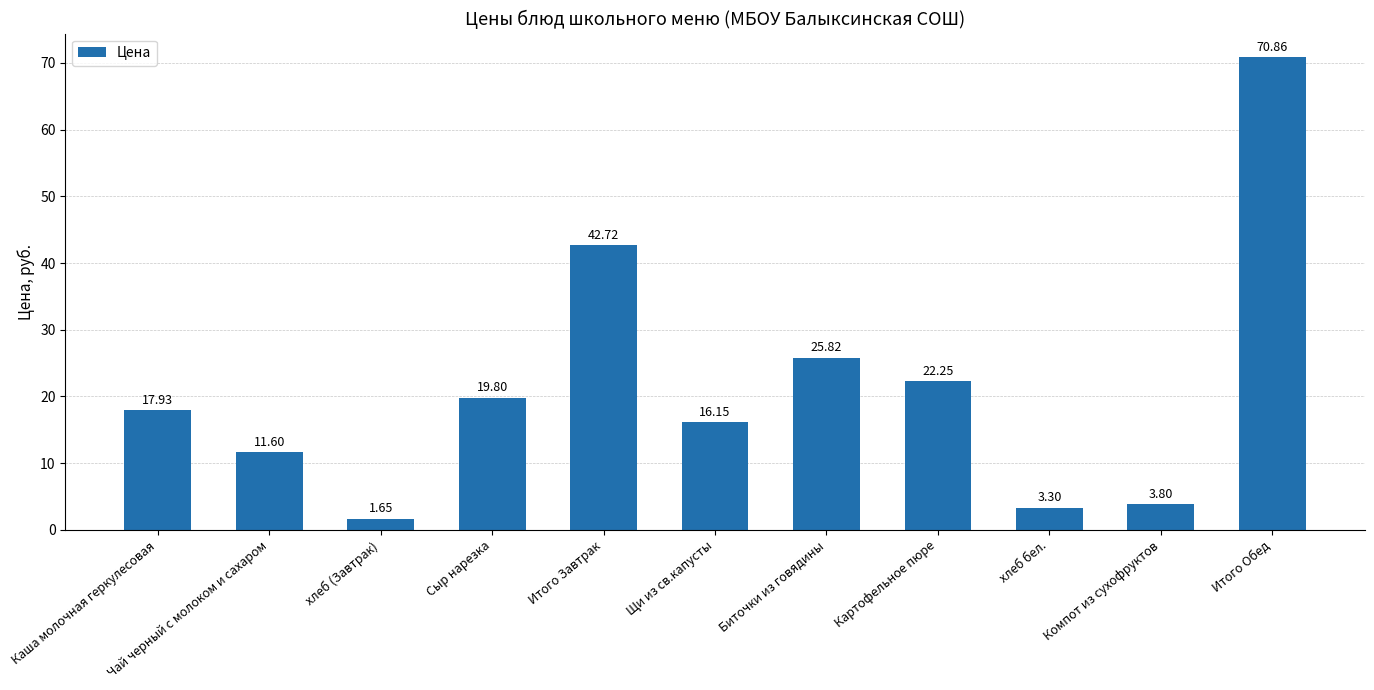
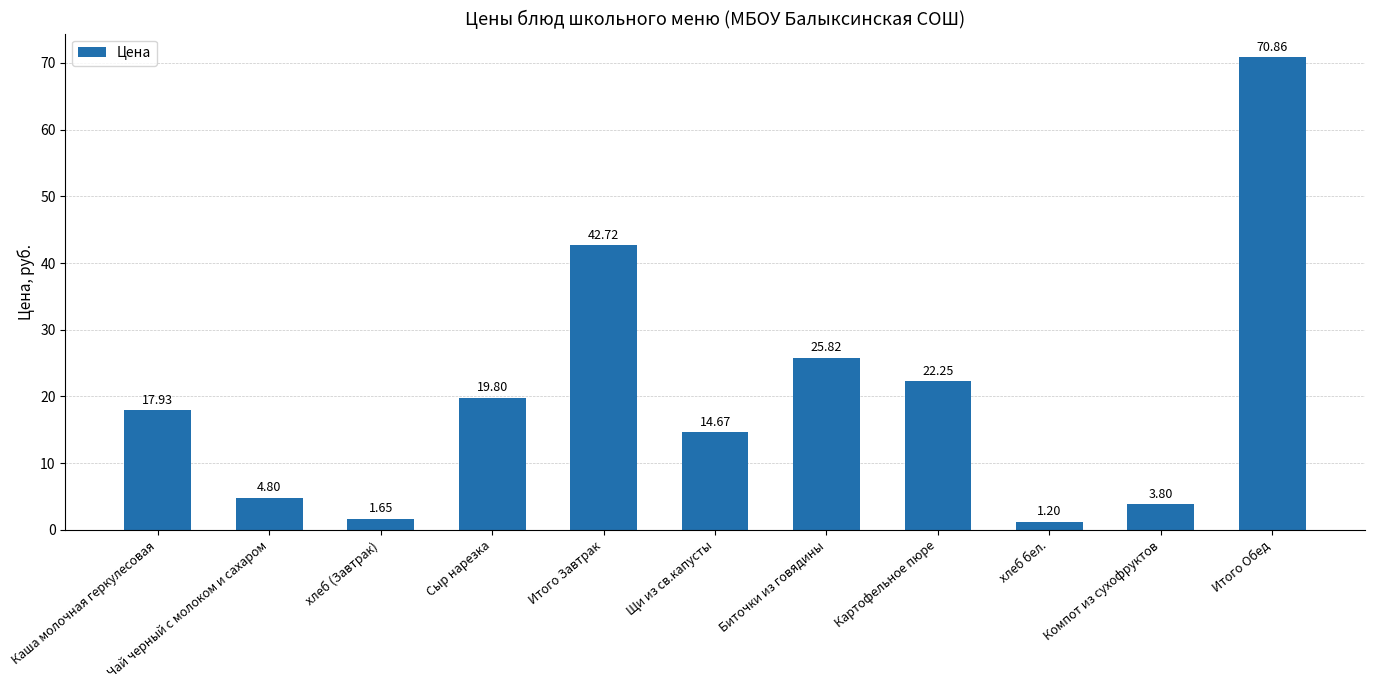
  {
    "Каша молочная геркулесовая": 17.93,
-   "Чай черный с молоком и сахаром": 11.60,
+   "Чай черный с молоком и сахаром": 4.80,
    "хлеб (Завтрак)": 1.65,
    "Сыр нарезка": 19.80,
    "Итого Завтрак": 42.72,
-   "Щи из св.капусты": 16.15,
+   "Щи из св.капусты": 14.67,
    "Биточки из говядины": 25.82,
    "Картофельное пюре": 22.25,
-   "хлеб бел.": 3.30,
+   "хлеб бел.": 1.20,
    "Компот из сухофруктов": 3.80,
    "Итого Обед": 70.86
  }
